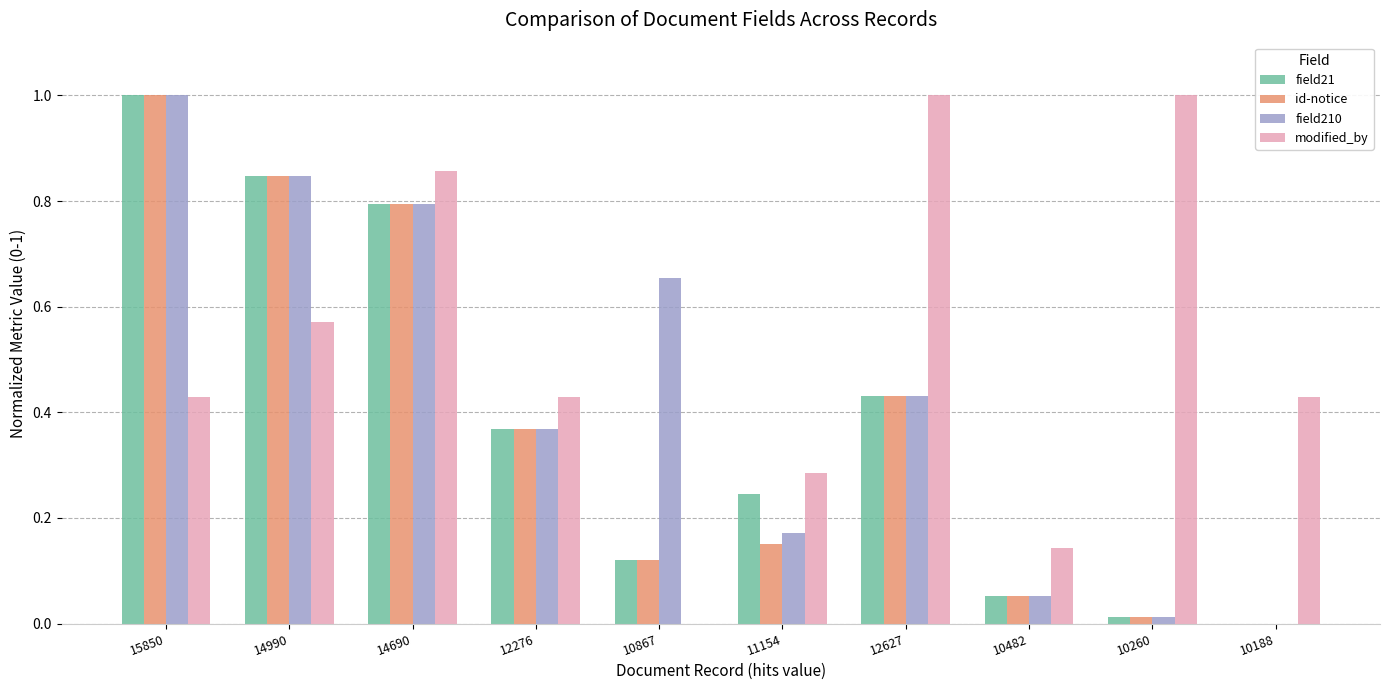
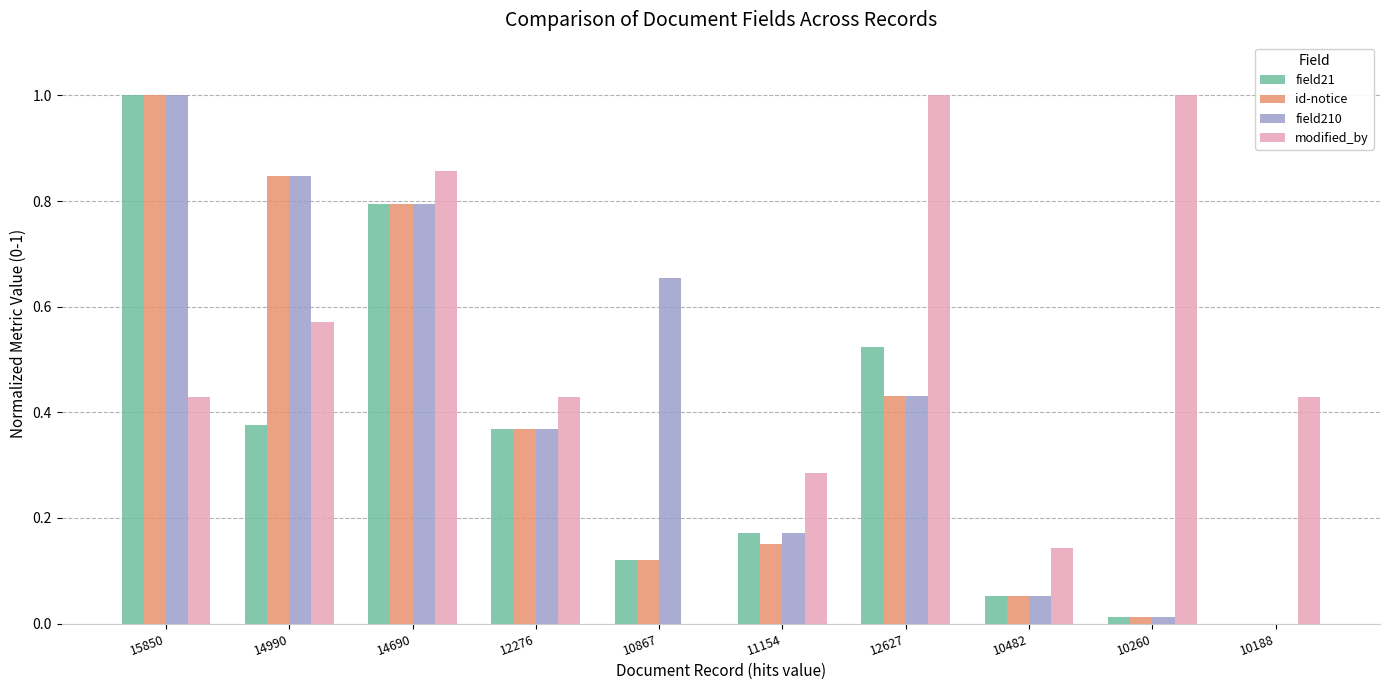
  {
    "field21": {
      "15850": 1.00,
-     "14990": 0.85,
+     "14990": 0.38,
      "14690": 0.80,
      "12276": 0.37,
      "10867": 0.12,
-     "11154": 0.25,
-     "12627": 0.43,
+     "11154": 0.17,
+     "12627": 0.52,
      "10482": 0.05,
      "10260": 0.01,
      "10188": 0.00
    },
    "id-notice": {
      "15850": 1.00,
      "14990": 0.85,
      "14690": 0.80,
      "12276": 0.37,
      "10867": 0.12,
      "11154": 0.15,
      "12627": 0.43,
      "10482": 0.05,
      "10260": 0.01,
      "10188": 0.00
    },
    "field210": {
      "15850": 1.00,
      "14990": 0.85,
      "14690": 0.80,
      "12276": 0.37,
      "10867": 0.65,
      "11154": 0.17,
      "12627": 0.43,
      "10482": 0.05,
      "10260": 0.01,
      "10188": 0.00
    },
    "modified_by": {
      "15850": 0.43,
      "14990": 0.57,
      "14690": 0.86,
      "12276": 0.43,
      "10867": 0.00,
      "11154": 0.29,
      "12627": 1.00,
      "10482": 0.14,
      "10260": 1.00,
      "10188": 0.43
    }
  }
